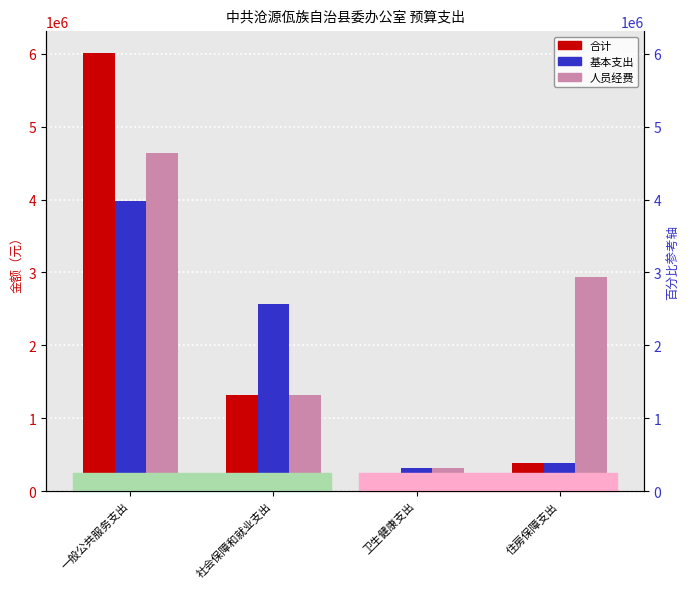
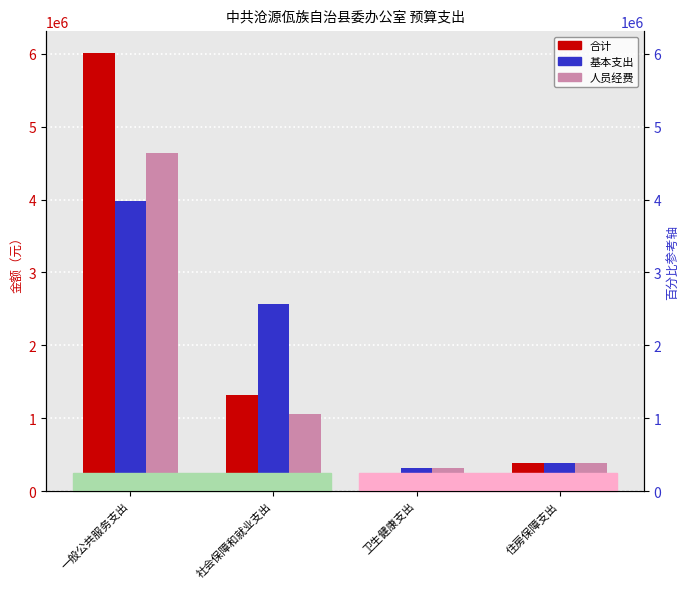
  {
    "合计": {
      "一般公共服务支出": 6000000,
      "社会保障和就业支出": 1300000,
      "住房保障支出": 400000
    },
    "基本支出": {
      "一般公共服务支出": 4000000,
      "社会保障和就业支出": 2600000,
      "卫生健康支出": 300000,
      "住房保障支出": 400000
    },
    "人员经费": {
      "一般公共服务支出": 4600000,
-     "社会保障和就业支出": 1300000,
+     "社会保障和就业支出": 1100000,
      "卫生健康支出": 300000,
-     "住房保障支出": 2900000
+     "住房保障支出": 400000
    }
  }
